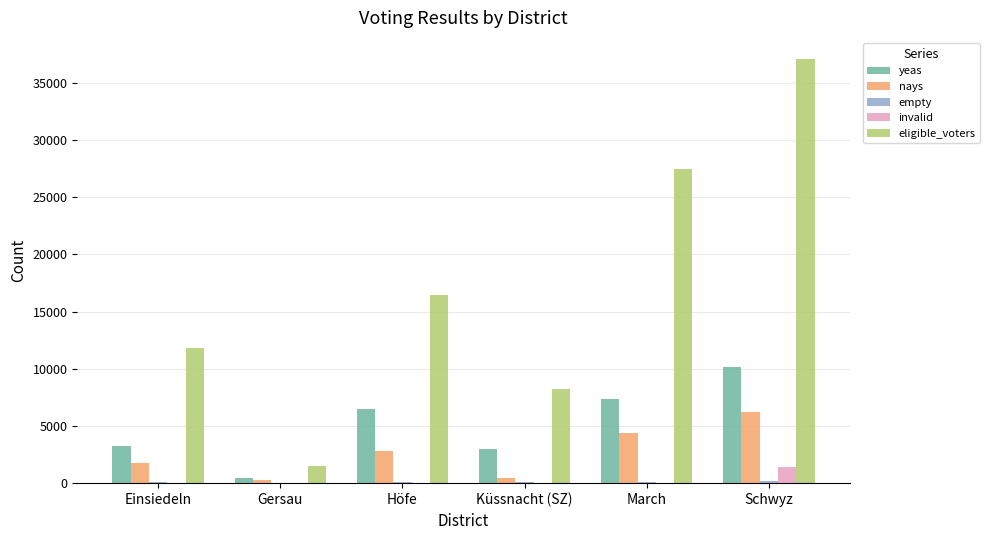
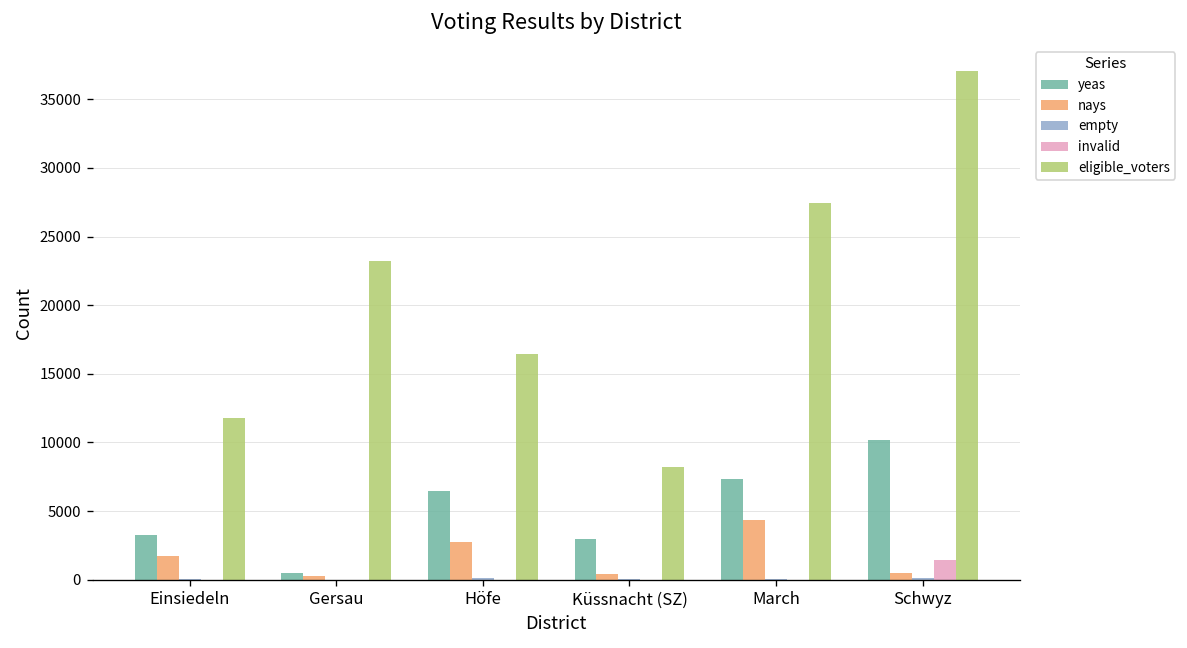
  {
    "nays": {
      "Einsiedeln": 1800,
      "Gersau": 300,
      "Höfe": 2800,
      "Küssnacht (SZ)": 400,
      "March": 4300,
-     "Schwyz": 6200
+     "Schwyz": 500
    },
    "invalid": {
      "Einsiedeln": 0,
      "Gersau": 0,
      "Küssnacht (SZ)": 0,
      "Schwyz": 1400
    },
    "eligible_voters": {
      "Einsiedeln": 11800,
-     "Gersau": 1500,
+     "Gersau": 23200,
      "Höfe": 16500,
      "Küssnacht (SZ)": 8200,
      "March": 27400,
      "Schwyz": 37100
    }
  }
